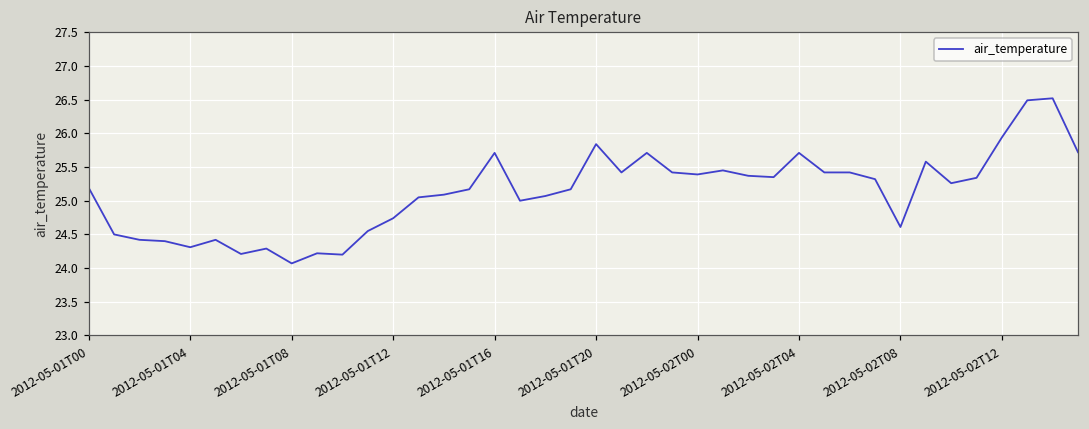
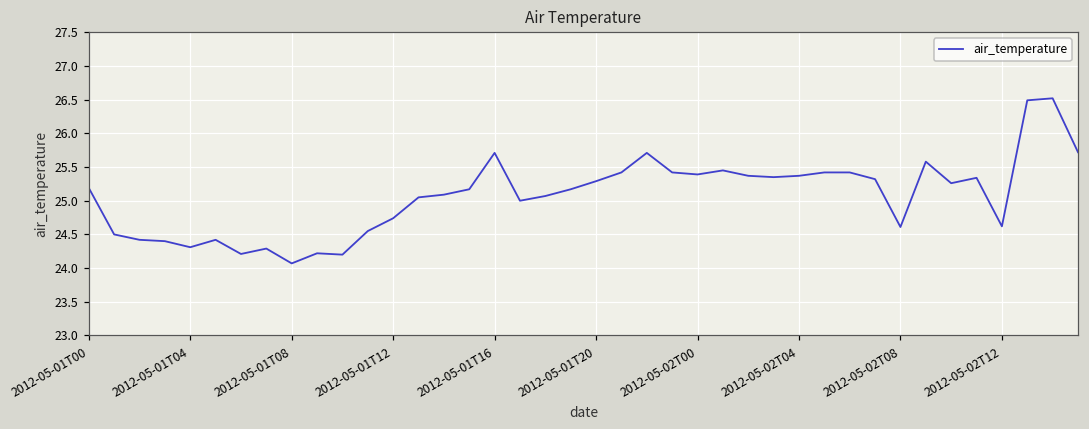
  {
    "2012-05-01T00": 25.2,
    "2012-05-01T04": 24.3,
    "2012-05-01T08": 24.1,
    "2012-05-01T12": 24.7,
    "2012-05-01T16": 25.7,
-   "2012-05-01T20": 25.8,
+   "2012-05-01T20": 25.3,
    "2012-05-02T00": 25.4,
-   "2012-05-02T04": 25.7,
+   "2012-05-02T04": 25.4,
    "2012-05-02T08": 24.6,
-   "2012-05-02T12": 25.9
+   "2012-05-02T12": 24.6
  }
